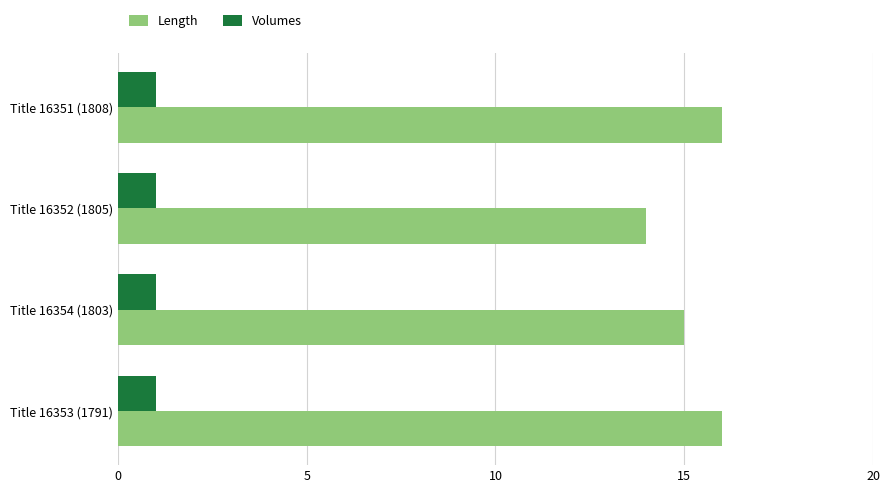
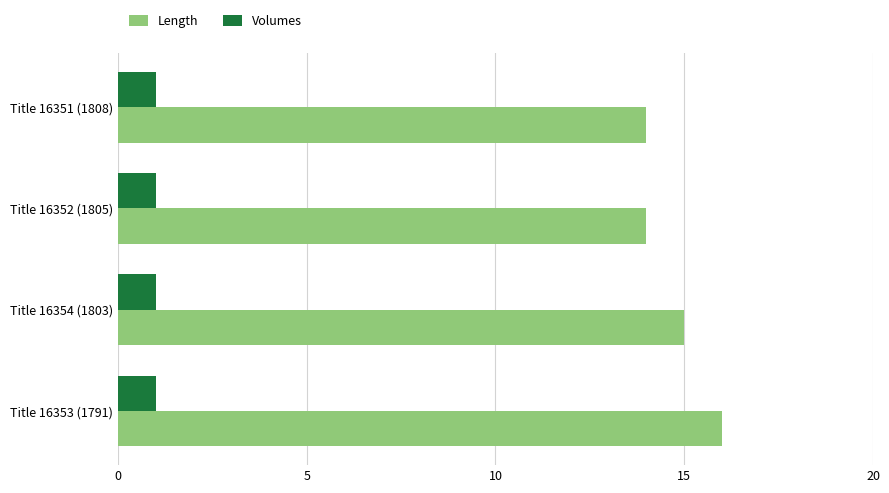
  {
    "Length": {
-     "Title 16351 (1808)": 16,
+     "Title 16351 (1808)": 14,
      "Title 16352 (1805)": 14,
      "Title 16354 (1803)": 15,
      "Title 16353 (1791)": 16
    },
    "Volumes": {
      "Title 16351 (1808)": 1,
      "Title 16352 (1805)": 1,
      "Title 16354 (1803)": 1,
      "Title 16353 (1791)": 1
    }
  }
